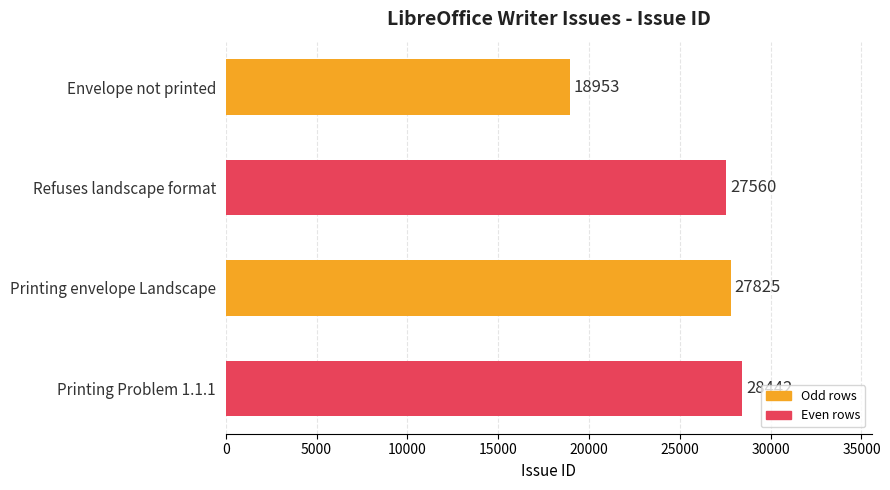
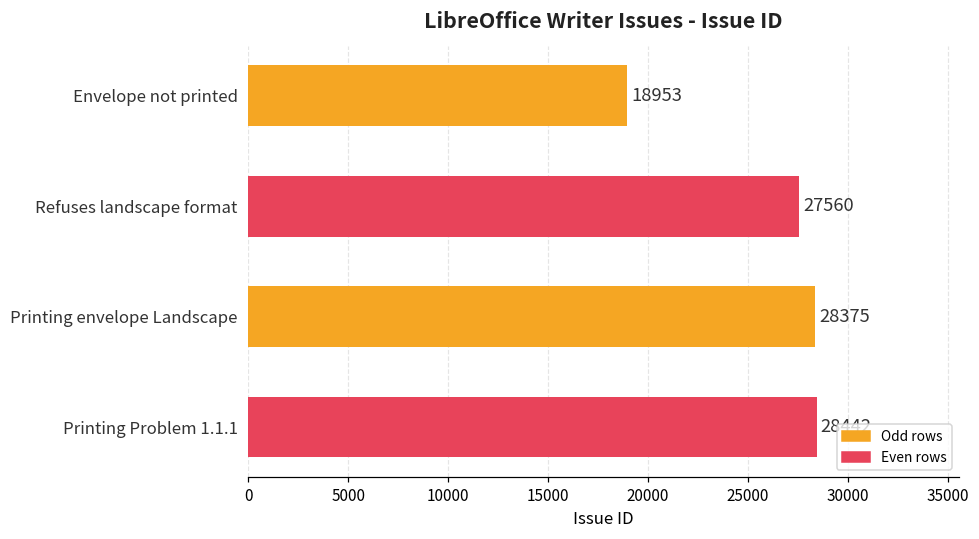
  {
    "Envelope not printed": 18953,
    "Refuses landscape format": 27560,
-   "Printing envelope Landscape": 27825
+   "Printing envelope Landscape": 28375
  }
